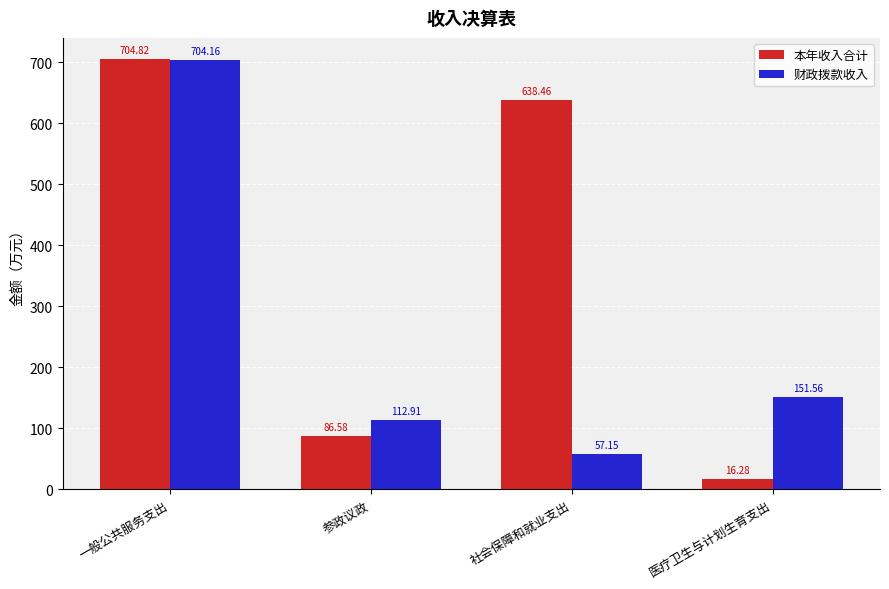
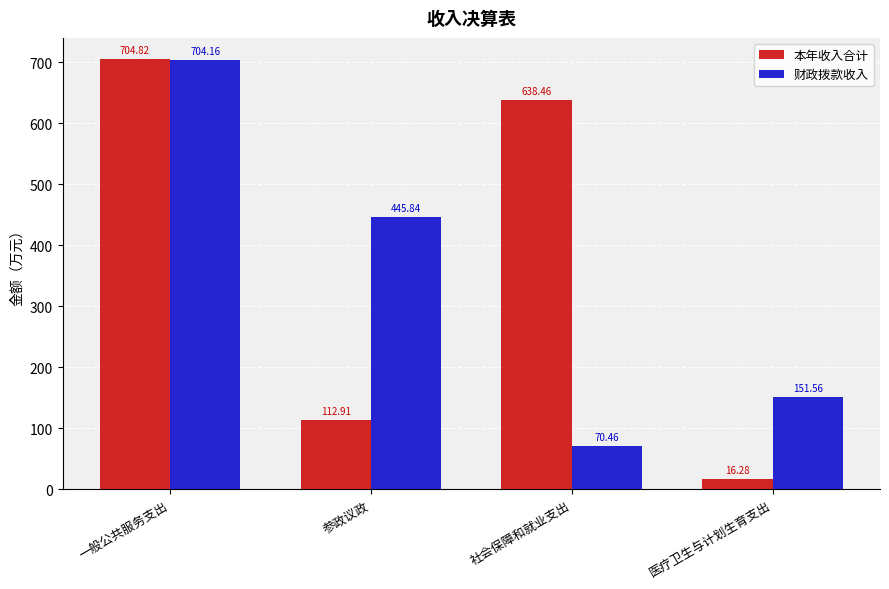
  {
    "本年收入合计": {
      "一般公共服务支出": 704.82,
-     "参政议政": 86.58,
+     "参政议政": 112.91,
      "社会保障和就业支出": 638.46,
      "医疗卫生与计划生育支出": 16.28
    },
    "财政拨款收入": {
      "一般公共服务支出": 704.16,
-     "参政议政": 112.91,
-     "社会保障和就业支出": 57.15,
+     "参政议政": 445.84,
+     "社会保障和就业支出": 70.46,
      "医疗卫生与计划生育支出": 151.56
    }
  }
